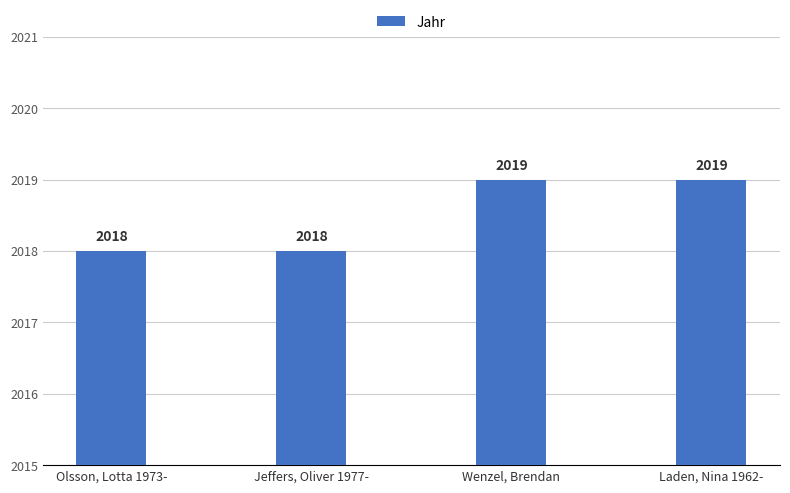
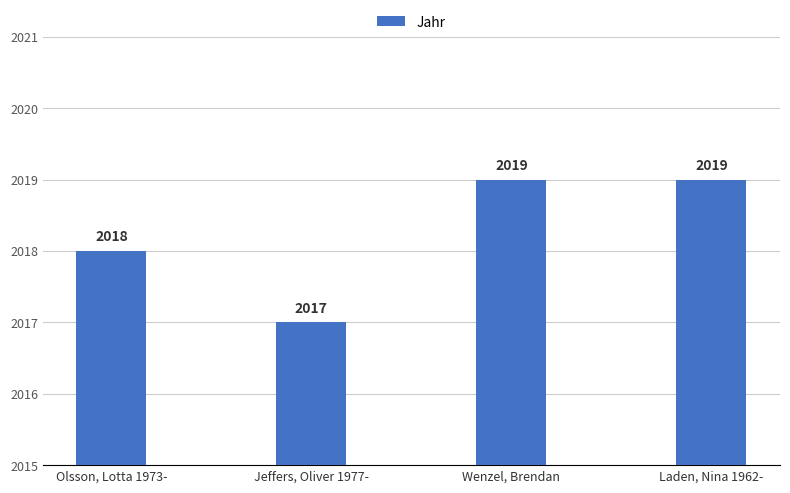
  {
    "Olsson, Lotta 1973-": 2018,
-   "Jeffers, Oliver 1977-": 2018,
+   "Jeffers, Oliver 1977-": 2017,
    "Wenzel, Brendan": 2019,
    "Laden, Nina 1962-": 2019
  }
